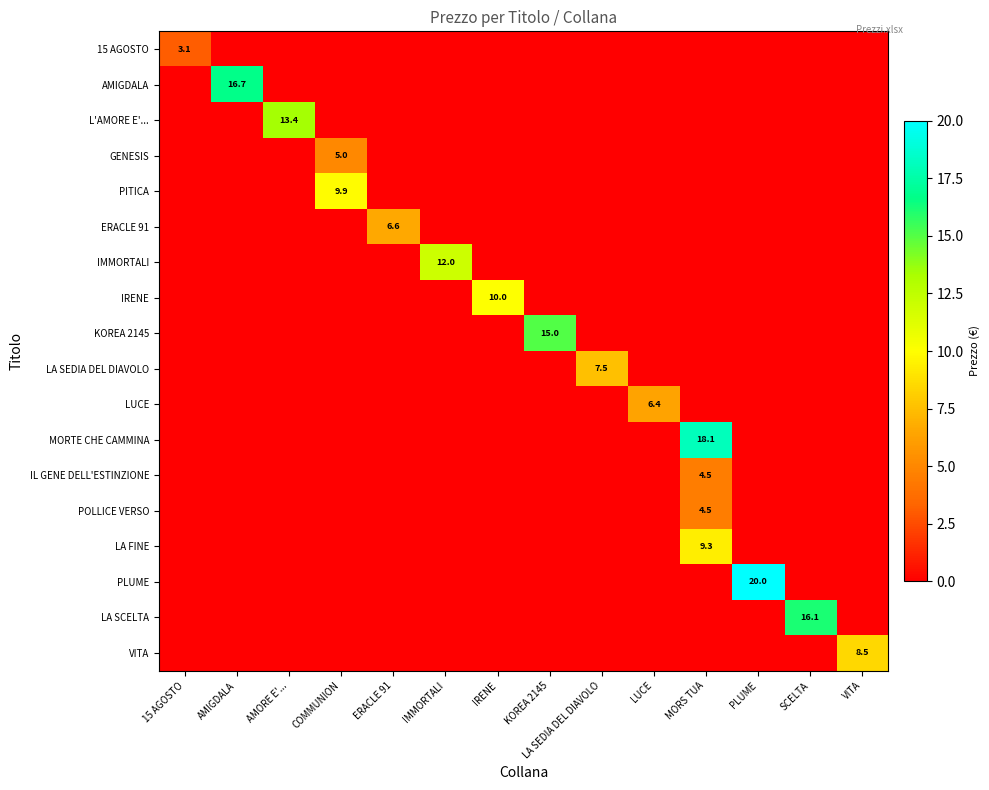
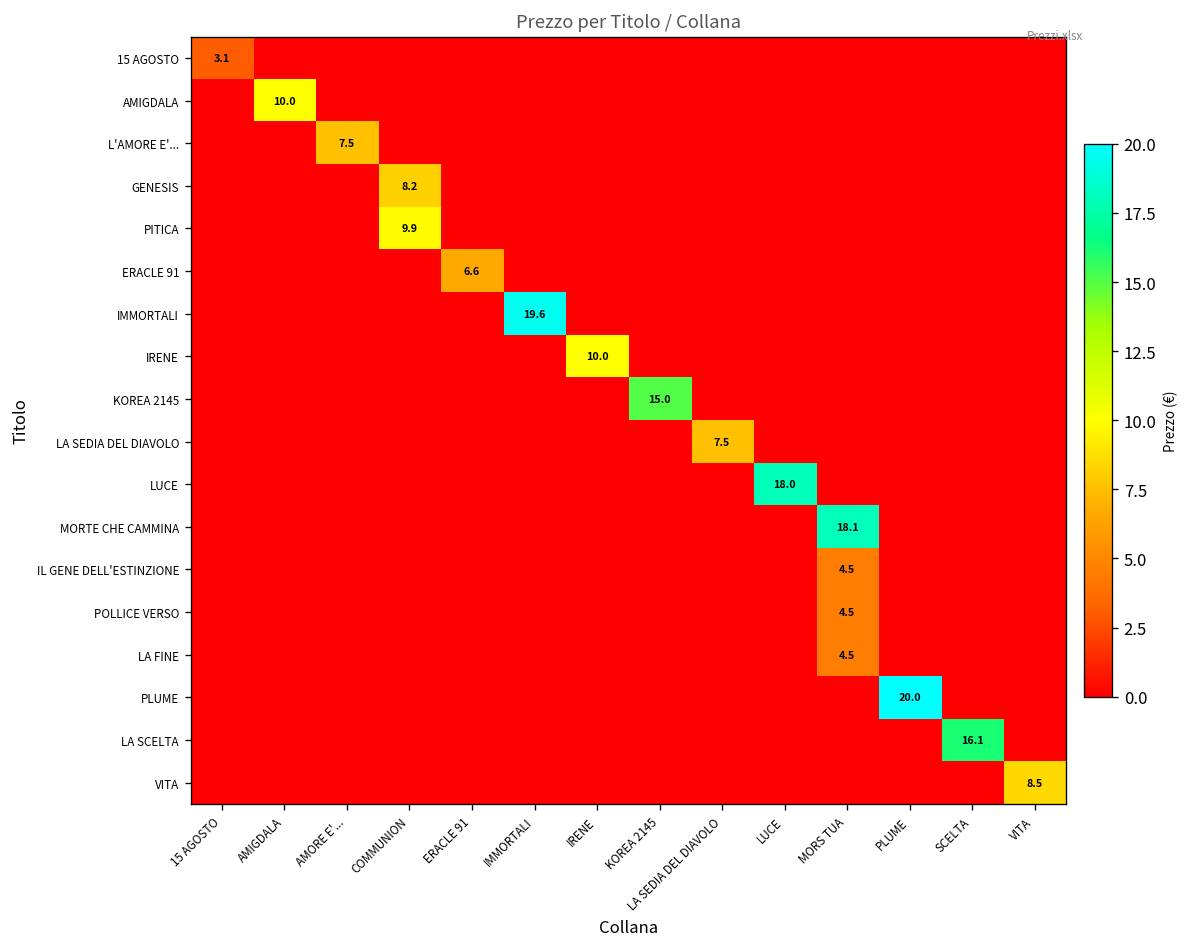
  {
    "15 AGOSTO": {
      "15 AGOSTO": 3.1
    },
    "AMIGDALA": {
-     "AMIGDALA": 16.7
+     "AMIGDALA": 10.0
    },
    "L'AMORE E'...": {
-     "AMORE E'...": 13.4
+     "AMORE E'...": 7.5
    },
    "GENESIS": {
-     "COMMUNION": 5.0
+     "COMMUNION": 8.2
    },
    "PITICA": {
      "COMMUNION": 9.9
    },
    "ERACLE 91": {
      "ERACLE 91": 6.6
    },
    "IMMORTALI": {
-     "IMMORTALI": 12.0
+     "IMMORTALI": 19.6
    },
    "IRENE": {
      "IRENE": 10.0
    },
    "KOREA 2145": {
      "KOREA 2145": 15.0
    },
    "LA SEDIA DEL DIAVOLO": {
      "LA SEDIA DEL DIAVOLO": 7.5
    },
    "LUCE": {
-     "LUCE": 6.4
+     "LUCE": 18.0
    },
    "MORTE CHE CAMMINA": {
      "MORS TUA": 18.1
    },
    "IL GENE DELL'ESTINZIONE": {
      "MORS TUA": 4.5
    },
    "POLLICE VERSO": {
      "MORS TUA": 4.5
    },
    "LA FINE": {
-     "MORS TUA": 9.3
+     "MORS TUA": 4.5
    },
    "PLUME": {
      "PLUME": 20.0
    },
    "LA SCELTA": {
      "SCELTA": 16.1
    },
    "VITA": {
      "VITA": 8.5
    }
  }
